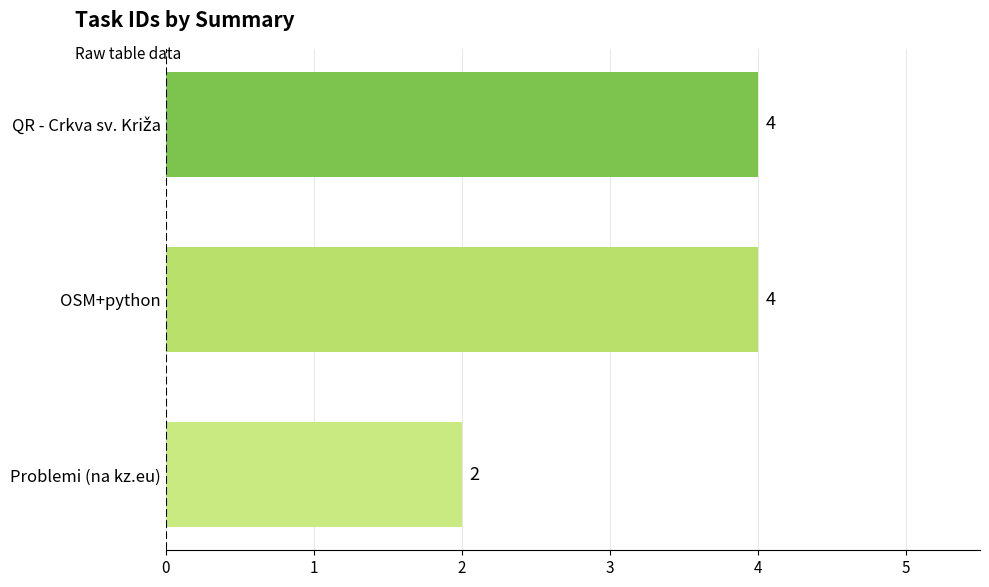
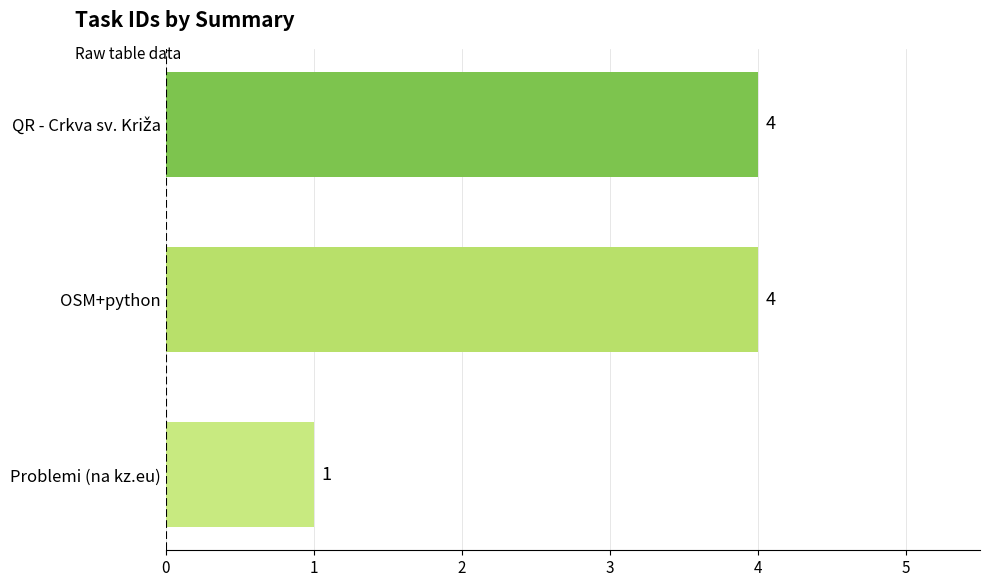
  {
    "QR - Crkva sv. Križa": 4,
    "OSM+python": 4,
-   "Problemi (na kz.eu)": 2
+   "Problemi (na kz.eu)": 1
  }
